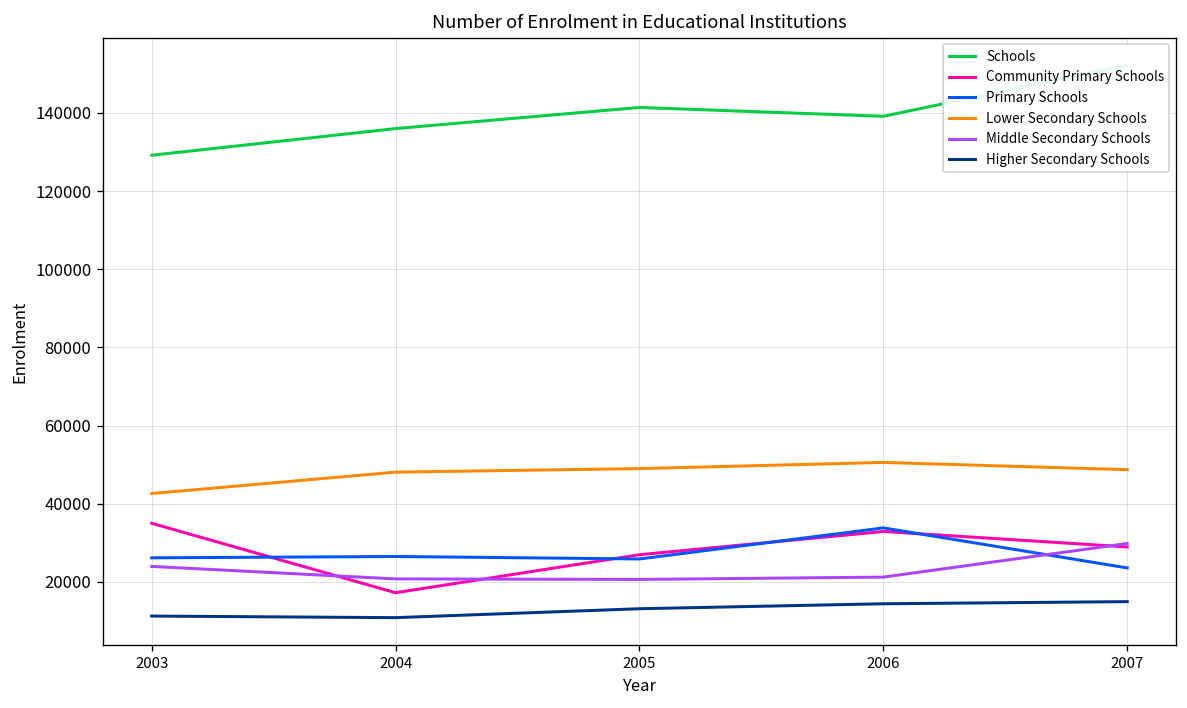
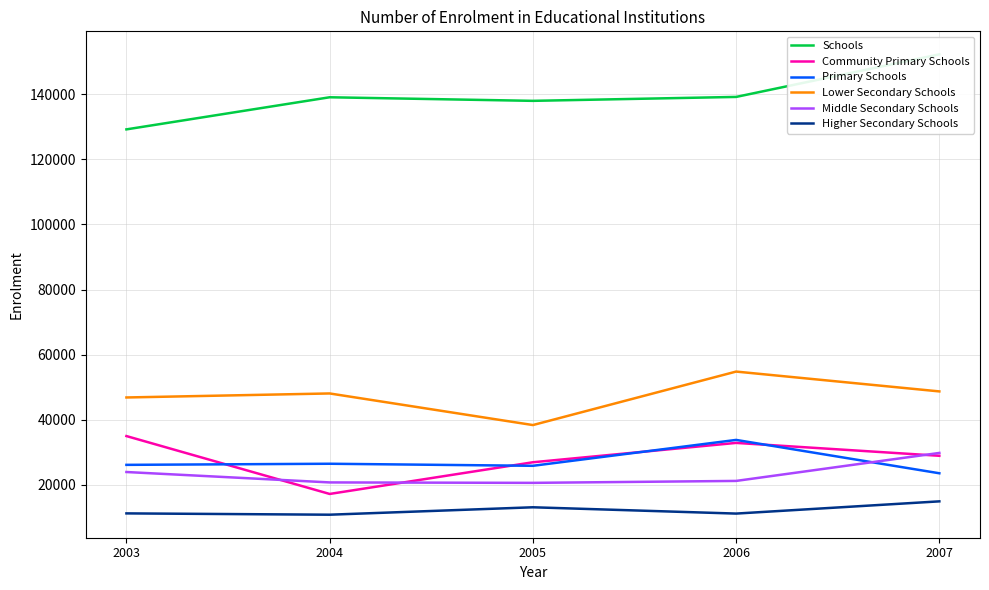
  {
    "Schools": {
      "2003": 129000,
-     "2004": 136000,
-     "2005": 141000,
+     "2004": 139000,
+     "2005": 138000,
      "2006": 139000
    },
    "Community Primary Schools": {
      "2003": 35000,
      "2004": 17000,
      "2005": 27000,
      "2006": 33000,
      "2007": 29000
    },
    "Primary Schools": {
      "2003": 26000,
      "2004": 27000,
      "2005": 26000,
      "2006": 34000,
      "2007": 24000
    },
    "Lower Secondary Schools": {
-     "2003": 43000,
+     "2003": 47000,
      "2004": 48000,
-     "2005": 49000,
-     "2006": 51000,
+     "2005": 38000,
+     "2006": 55000,
      "2007": 49000
    },
    "Middle Secondary Schools": {
      "2003": 24000,
      "2004": 21000,
      "2005": 21000,
      "2006": 21000,
      "2007": 30000
    },
    "Higher Secondary Schools": {
      "2003": 11000,
      "2004": 11000,
      "2005": 13000,
-     "2006": 14000,
+     "2006": 11000,
      "2007": 15000
    }
  }
